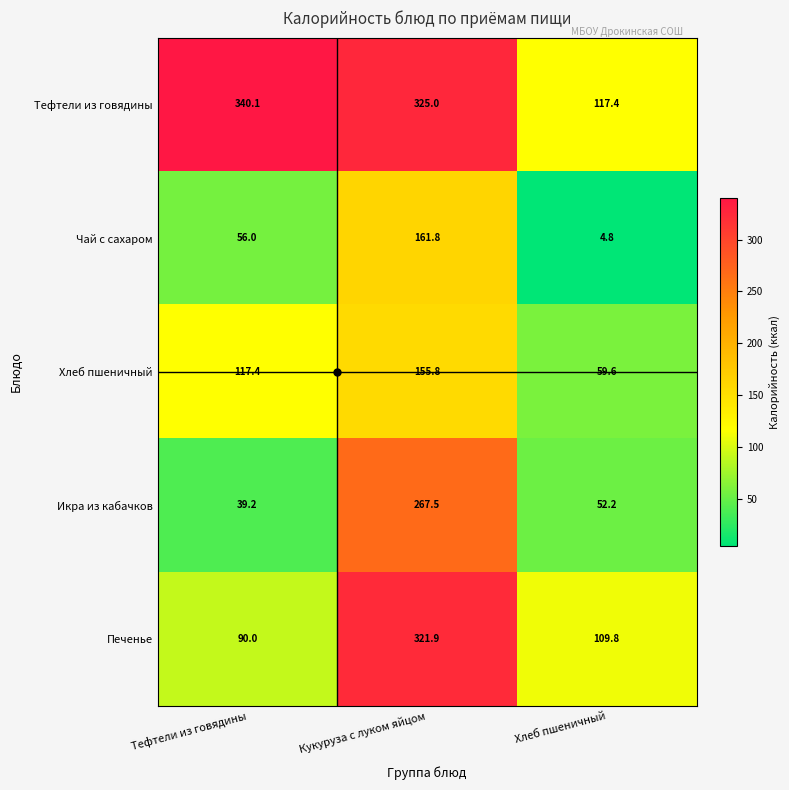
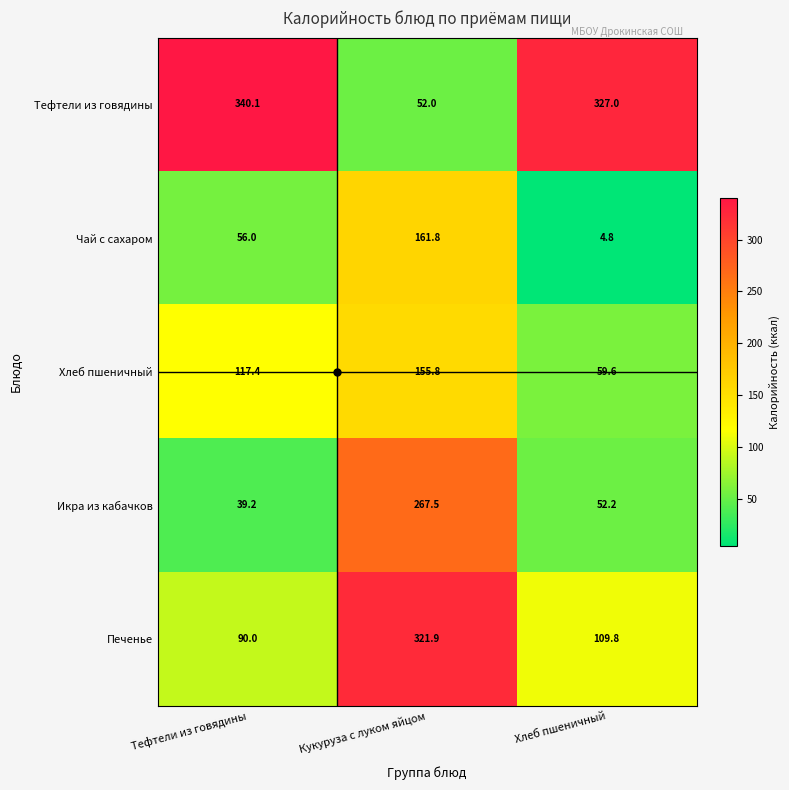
  {
    "Тефтели из говядины": {
      "Тефтели из говядины": 340.1,
-     "Кукуруза с луком яйцом": 325.0,
-     "Хлеб пшеничный": 117.4
+     "Кукуруза с луком яйцом": 52.0,
+     "Хлеб пшеничный": 327.0
    },
    "Чай с сахаром": {
      "Тефтели из говядины": 56.0,
      "Кукуруза с луком яйцом": 161.8,
      "Хлеб пшеничный": 4.8
    },
    "Хлеб пшеничный": {
      "Тефтели из говядины": 117.4,
      "Кукуруза с луком яйцом": 155.8,
      "Хлеб пшеничный": 59.6
    },
    "Икра из кабачков": {
      "Тефтели из говядины": 39.2,
      "Кукуруза с луком яйцом": 267.5,
      "Хлеб пшеничный": 52.2
    },
    "Печенье": {
      "Тефтели из говядины": 90.0,
      "Кукуруза с луком яйцом": 321.9,
      "Хлеб пшеничный": 109.8
    }
  }
